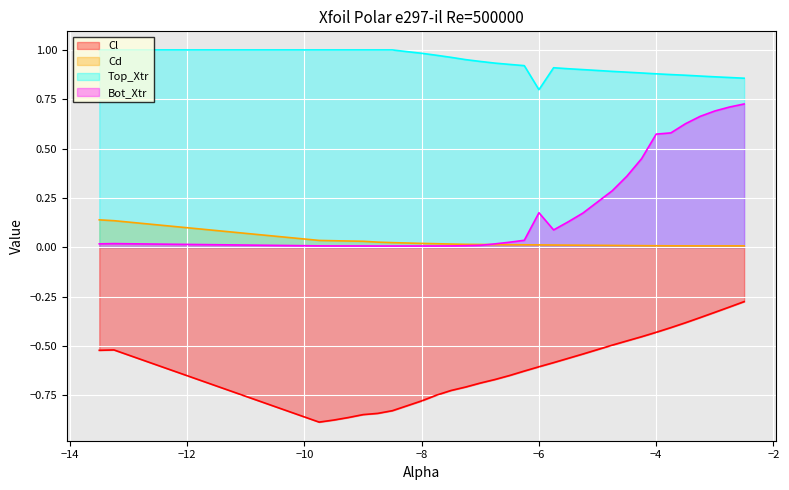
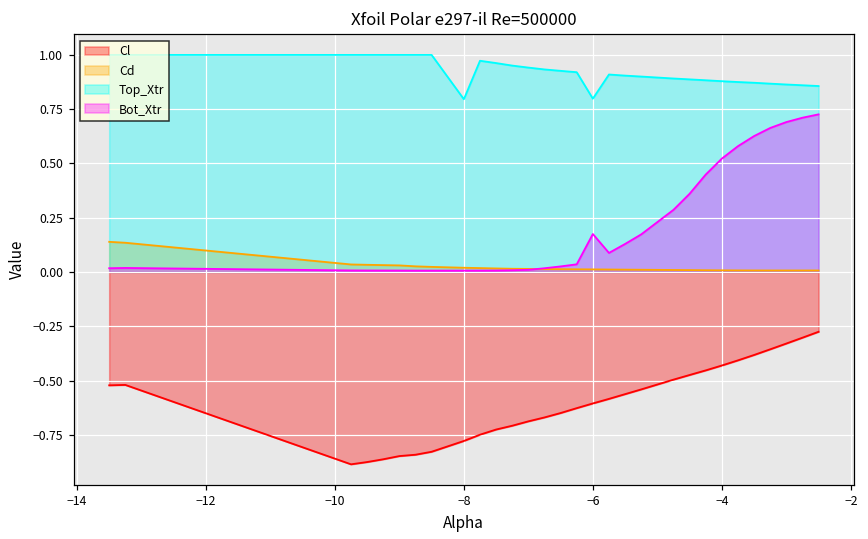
  {
    "Cd": {
      "−8": 0.02
    },
    "Top_Xtr": {
-     "−8": 0.98,
+     "−8": 0.80,
      "−6": 0.80,
      "−4": 0.88
    },
    "Bot_Xtr": {
      "−6": 0.18,
-     "−4": 0.57
+     "−4": 0.52
    }
  }
